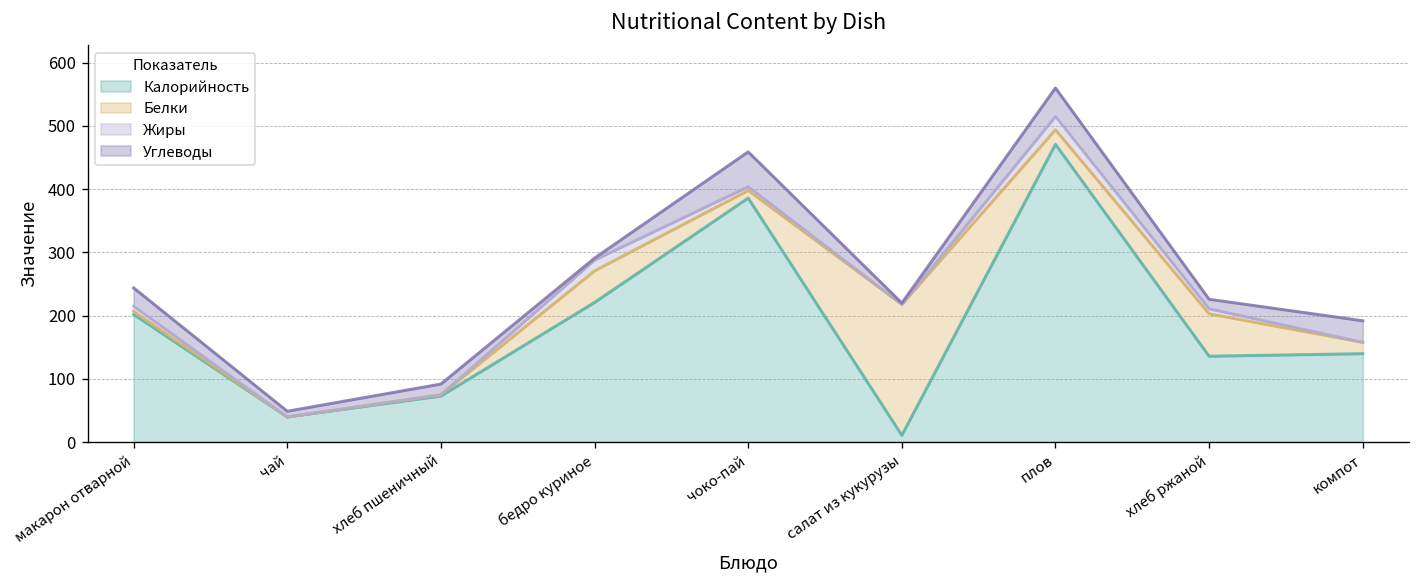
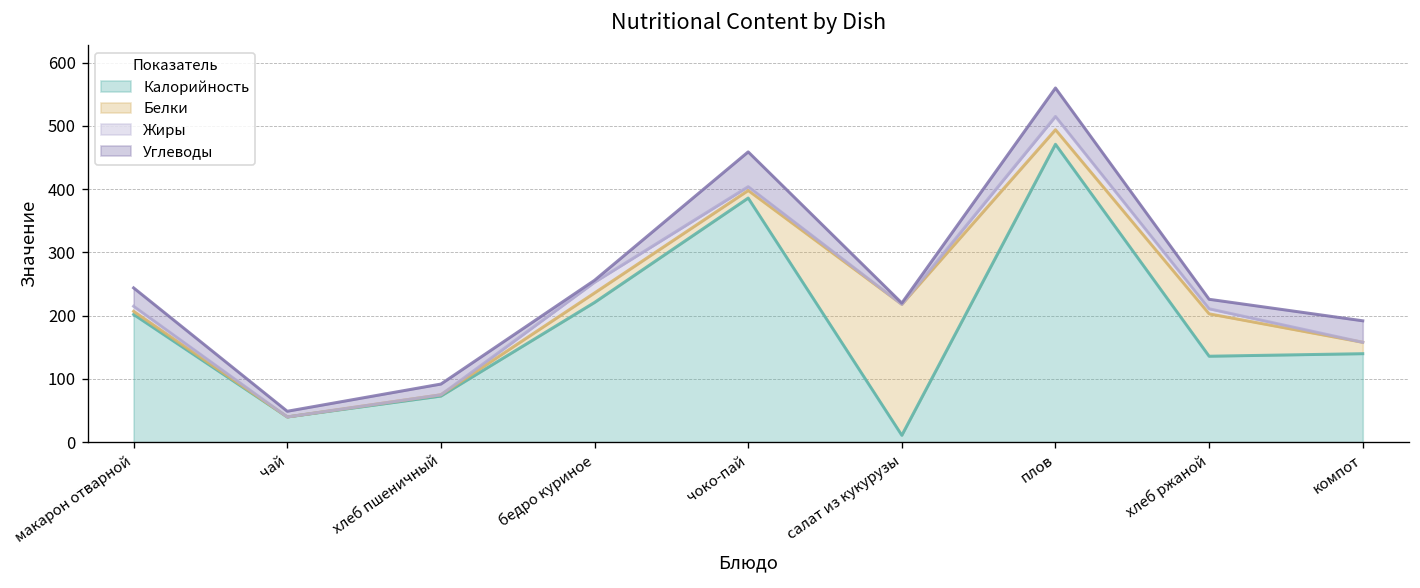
  {
    "Белки": {
      "макарон отварной": 10,
-     "бедро куриное": 50,
+     "бедро куриное": 20,
      "чоко-пай": 10,
      "плов": 20,
      "хлеб ржаной": 70
    }
  }
